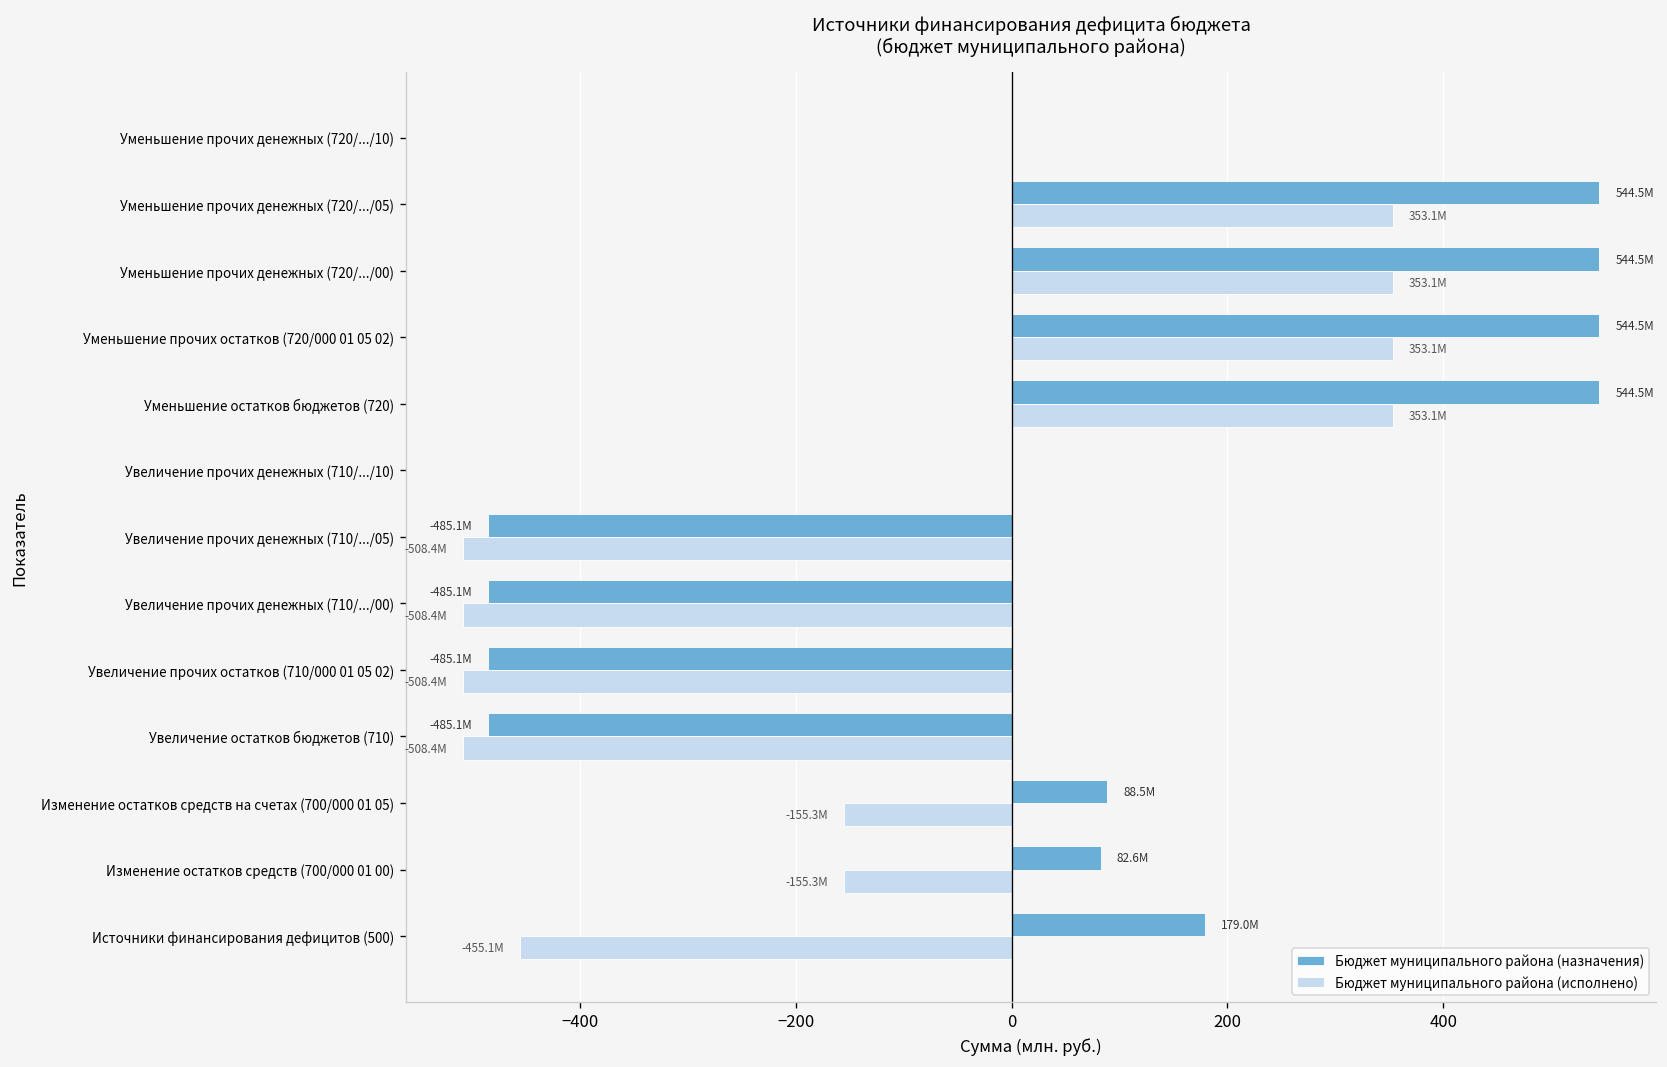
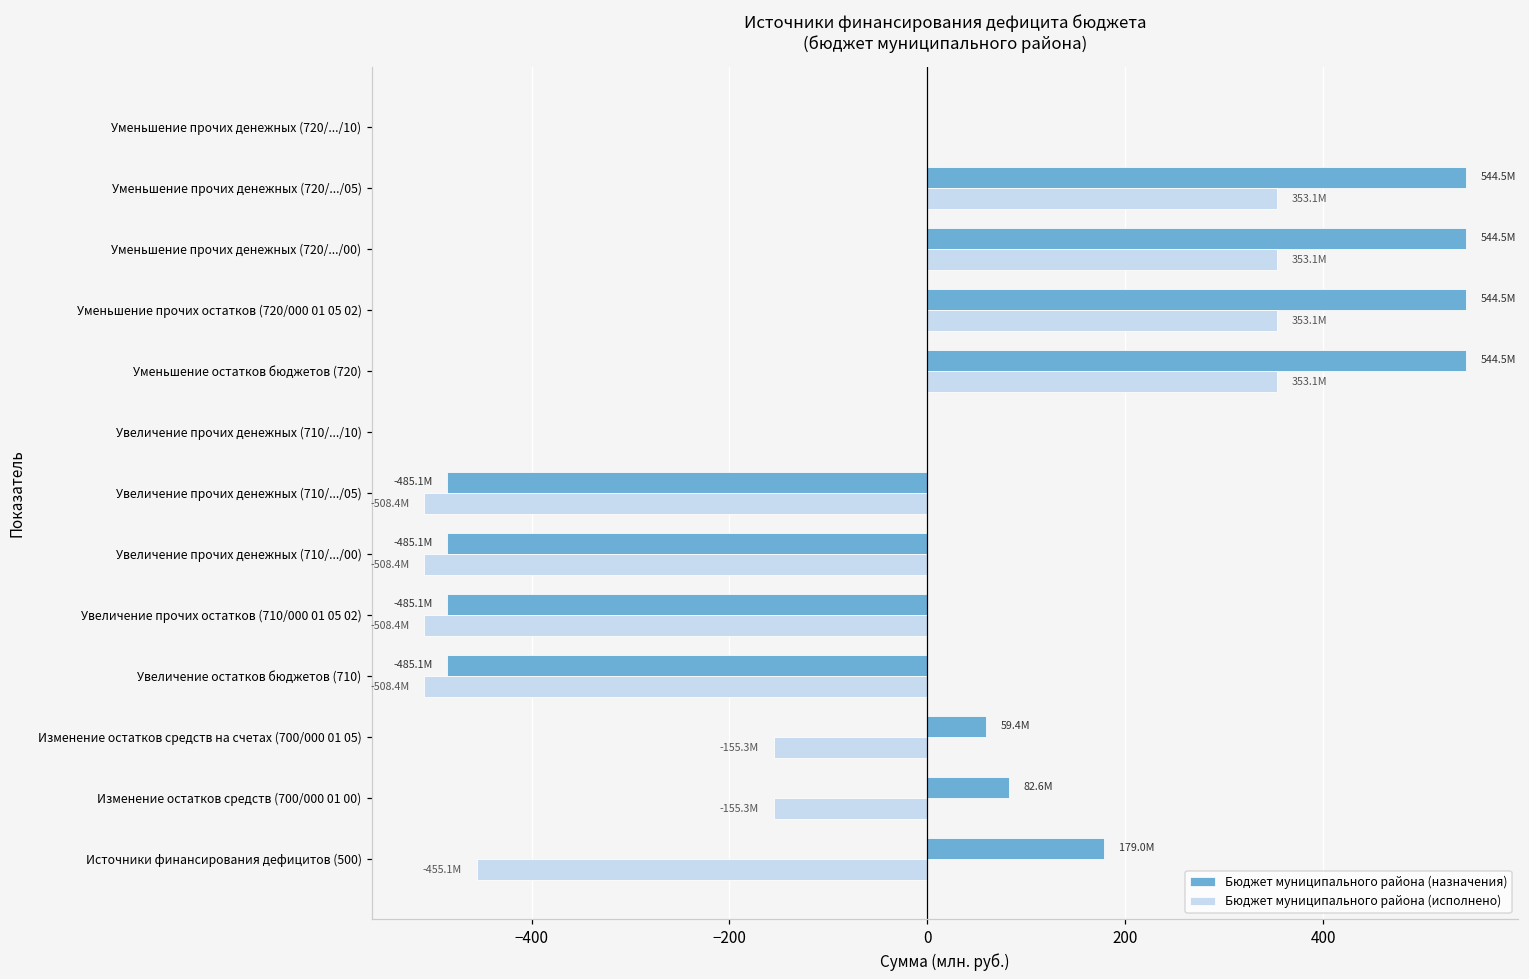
  {
    "Бюджет муниципального района (назначения)": {
      "Уменьшение прочих денежных (720/.../05)": "544.5M",
      "Уменьшение прочих денежных (720/.../00)": "544.5M",
      "Уменьшение прочих остатков (720/000 01 05 02)": "544.5M",
      "Уменьшение остатков бюджетов (720)": "544.5M",
      "Увеличение прочих денежных (710/.../05)": "-485.1M",
      "Увеличение прочих денежных (710/.../00)": "-485.1M",
      "Увеличение прочих остатков (710/000 01 05 02)": "-485.1M",
      "Увеличение остатков бюджетов (710)": "-485.1M",
-     "Изменение остатков средств на счетах (700/000 01 05)": "88.5M",
+     "Изменение остатков средств на счетах (700/000 01 05)": "59.4M",
      "Изменение остатков средств (700/000 01 00)": "82.6M",
      "Источники финансирования дефицитов (500)": "179.0M"
    },
    "Бюджет муниципального района (исполнено)": {
      "Уменьшение прочих денежных (720/.../05)": "353.1M",
      "Уменьшение прочих денежных (720/.../00)": "353.1M",
      "Уменьшение прочих остатков (720/000 01 05 02)": "353.1M",
      "Уменьшение остатков бюджетов (720)": "353.1M",
      "Увеличение прочих денежных (710/.../05)": "-508.4M",
      "Увеличение прочих денежных (710/.../00)": "-508.4M",
      "Увеличение прочих остатков (710/000 01 05 02)": "-508.4M",
      "Увеличение остатков бюджетов (710)": "-508.4M",
      "Изменение остатков средств на счетах (700/000 01 05)": "-155.3M",
      "Изменение остатков средств (700/000 01 00)": "-155.3M",
      "Источники финансирования дефицитов (500)": "-455.1M"
    }
  }
